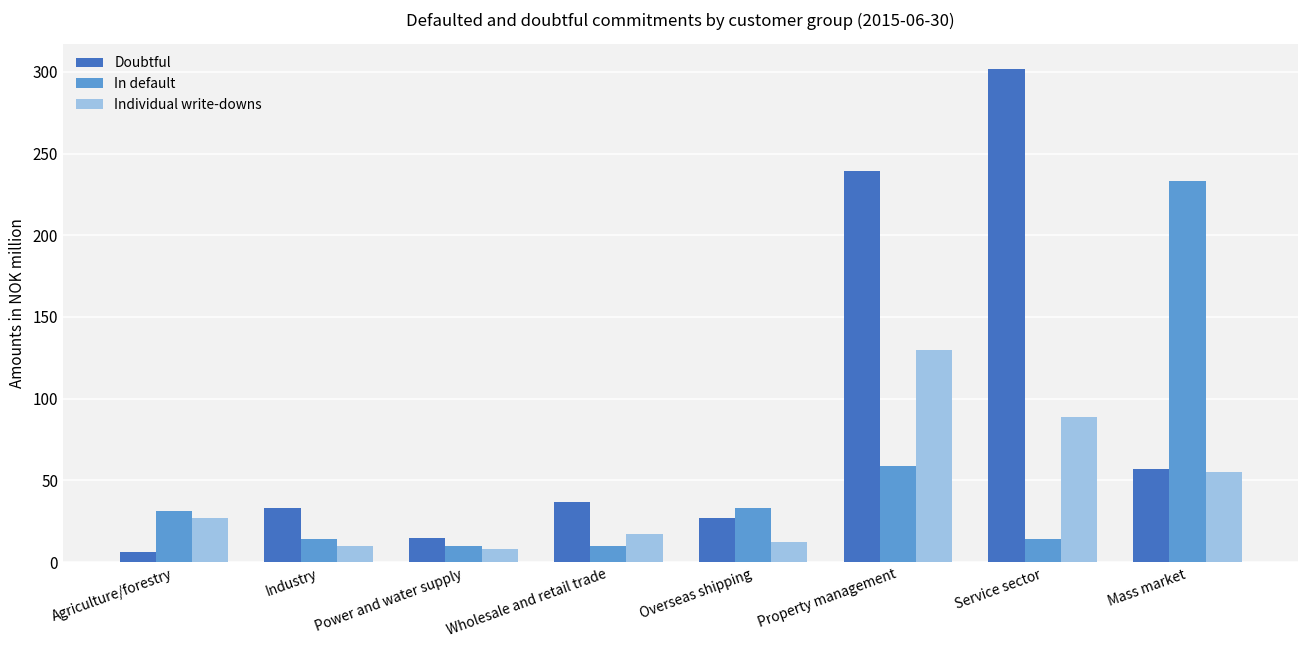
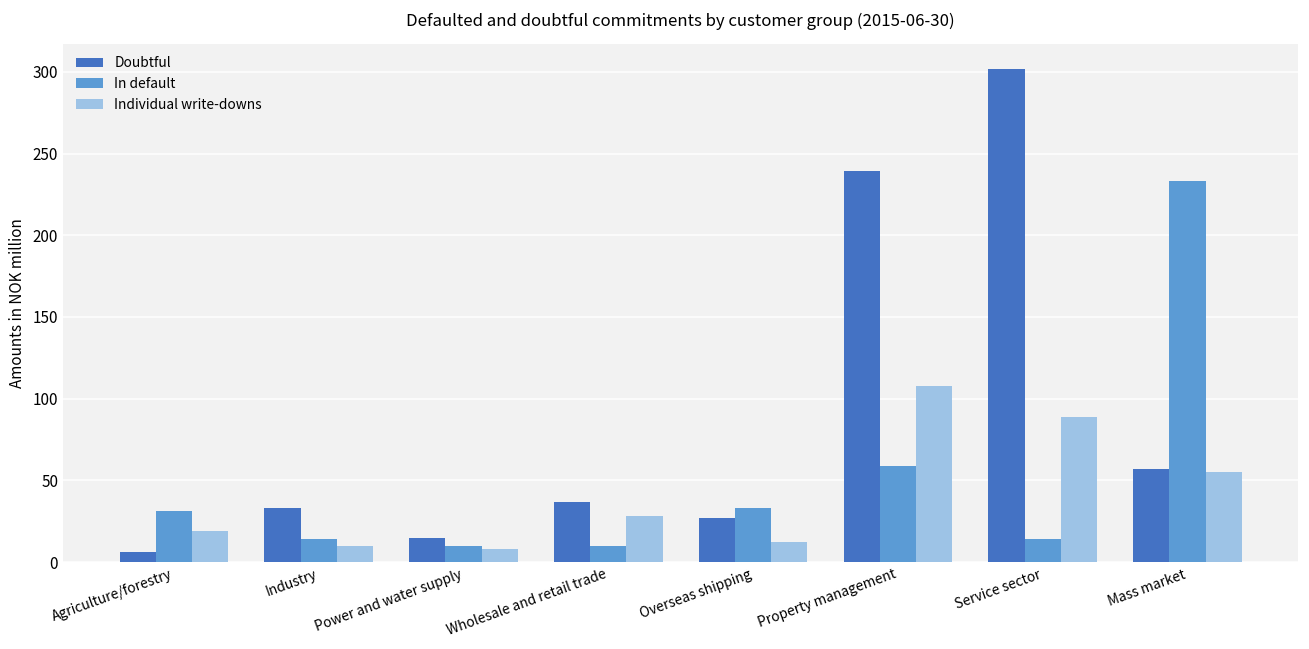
  {
    "Individual write-downs": {
-     "Agriculture/forestry": 27,
+     "Agriculture/forestry": 19,
      "Industry": 10,
      "Power and water supply": 8,
-     "Wholesale and retail trade": 17,
+     "Wholesale and retail trade": 28,
      "Overseas shipping": 12,
-     "Property management": 130,
+     "Property management": 108,
      "Service sector": 89,
      "Mass market": 55
    }
  }
